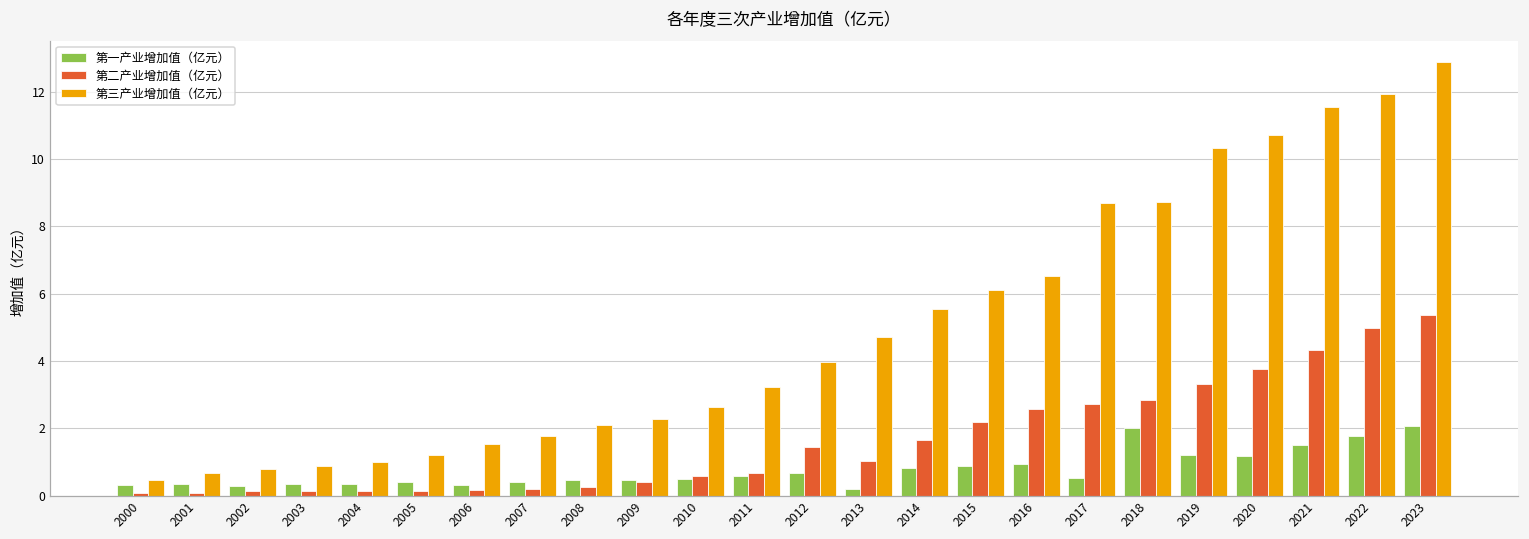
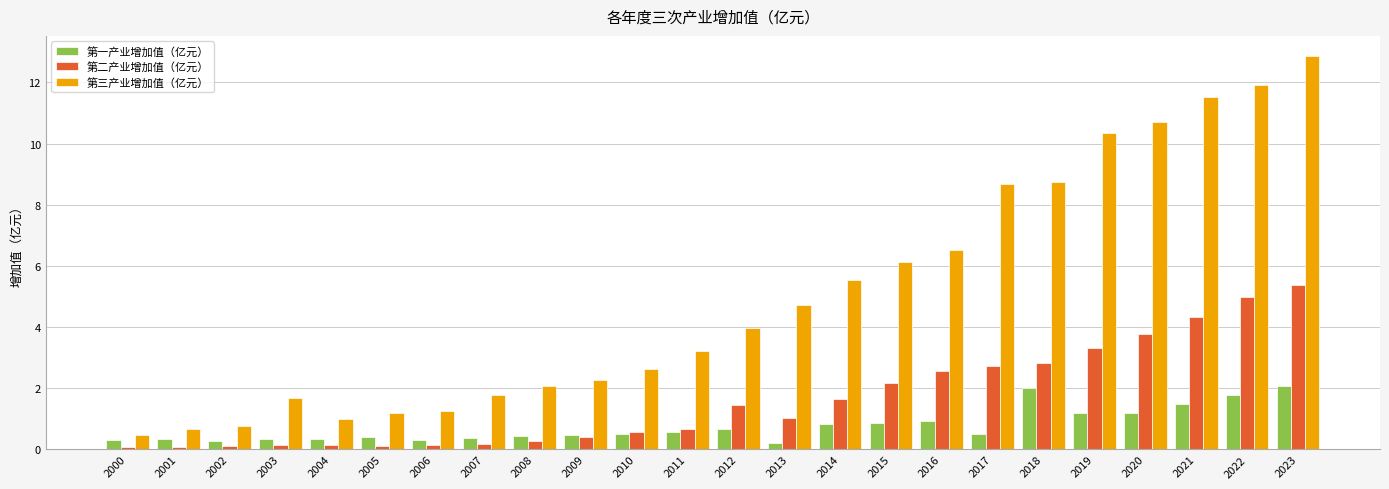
  {
    "第一产业增加值（亿元）": {
      "2000": 0.3,
      "2001": 0.3,
      "2002": 0.3,
      "2003": 0.3,
      "2004": 0.4,
      "2005": 0.4,
      "2006": 0.3,
      "2007": 0.4,
      "2008": 0.4,
      "2009": 0.5,
      "2010": 0.5,
      "2011": 0.6,
      "2012": 0.7,
      "2013": 0.2,
      "2014": 0.8,
      "2015": 0.9,
      "2016": 0.9,
      "2017": 0.5,
      "2018": 2.0,
      "2019": 1.2,
      "2020": 1.2,
      "2021": 1.5,
      "2022": 1.8,
      "2023": 2.1
    },
    "第二产业增加值（亿元）": {
      "2001": 0.1,
      "2002": 0.1,
      "2003": 0.1,
      "2004": 0.1,
      "2005": 0.1,
      "2006": 0.2,
      "2007": 0.2,
      "2008": 0.3,
      "2009": 0.4,
      "2010": 0.6,
      "2011": 0.7,
      "2012": 1.4,
      "2013": 1.0,
      "2014": 1.7,
      "2015": 2.2,
      "2016": 2.6,
      "2017": 2.7,
      "2018": 2.8,
      "2019": 3.3,
      "2020": 3.8,
      "2021": 4.3,
      "2022": 5.0,
      "2023": 5.4
    },
    "第三产业增加值（亿元）": {
      "2000": 0.5,
      "2001": 0.7,
      "2002": 0.8,
-     "2003": 0.9,
+     "2003": 1.7,
      "2004": 1.0,
      "2005": 1.2,
-     "2006": 1.5,
+     "2006": 1.3,
      "2007": 1.8,
      "2008": 2.1,
      "2009": 2.3,
      "2010": 2.6,
      "2011": 3.2,
      "2012": 4.0,
      "2013": 4.7,
      "2014": 5.5,
      "2015": 6.1,
      "2016": 6.5,
      "2017": 8.7,
      "2018": 8.7,
      "2019": 10.3,
      "2020": 10.7,
      "2021": 11.5,
      "2022": 11.9,
      "2023": 12.9
    }
  }
